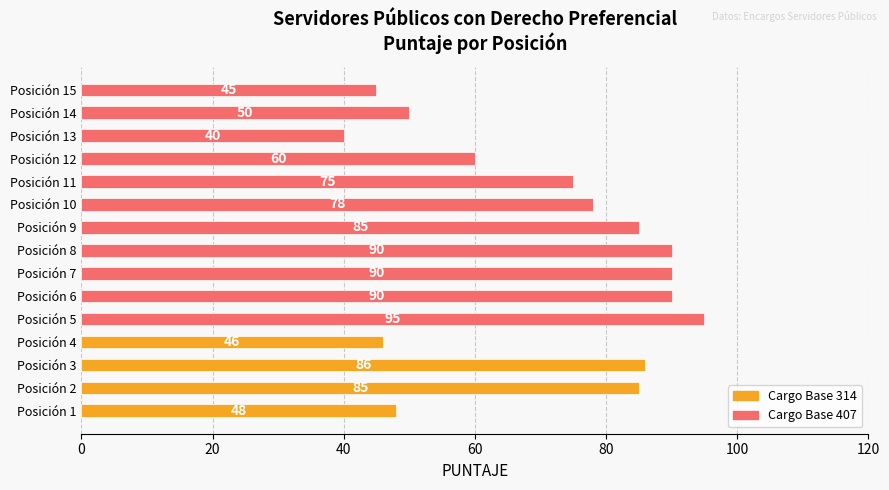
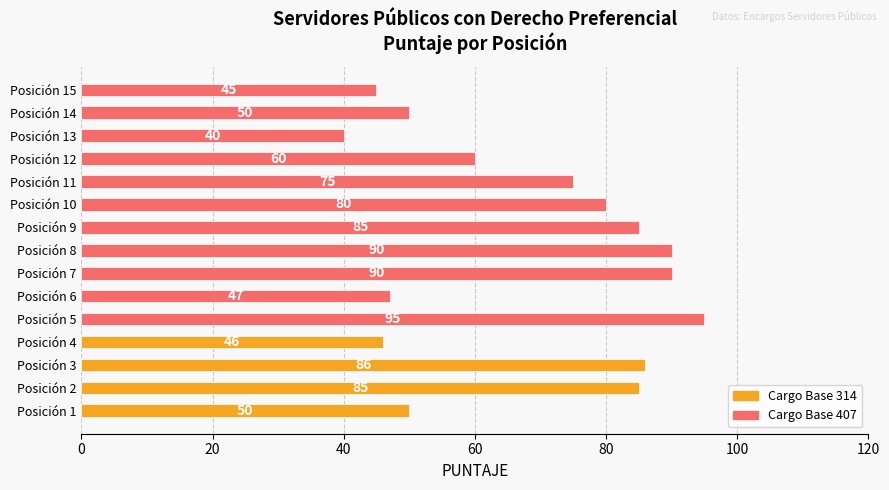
  {
    "Posición 15": 45,
    "Posición 14": 50,
    "Posición 13": 40,
    "Posición 12": 60,
    "Posición 11": 75,
-   "Posición 10": 78,
+   "Posición 10": 80,
    "Posición 9": 85,
    "Posición 8": 90,
    "Posición 7": 90,
-   "Posición 6": 90,
+   "Posición 6": 47,
    "Posición 5": 95,
    "Posición 4": 46,
    "Posición 3": 86,
    "Posición 2": 85,
-   "Posición 1": 48
+   "Posición 1": 50
  }
